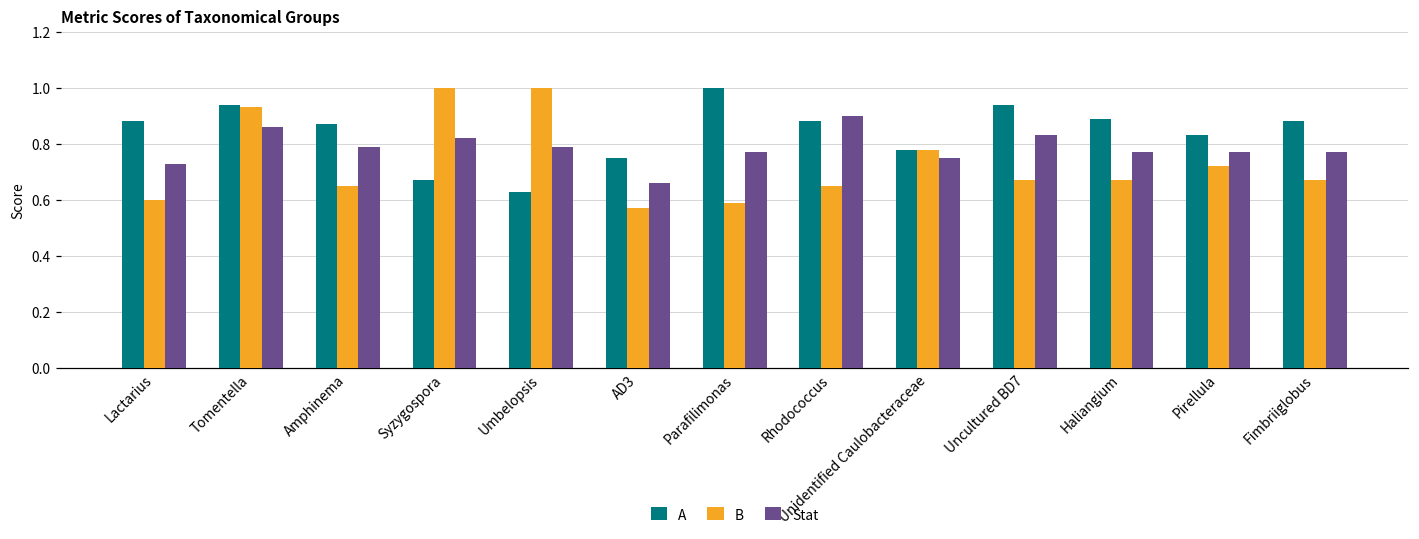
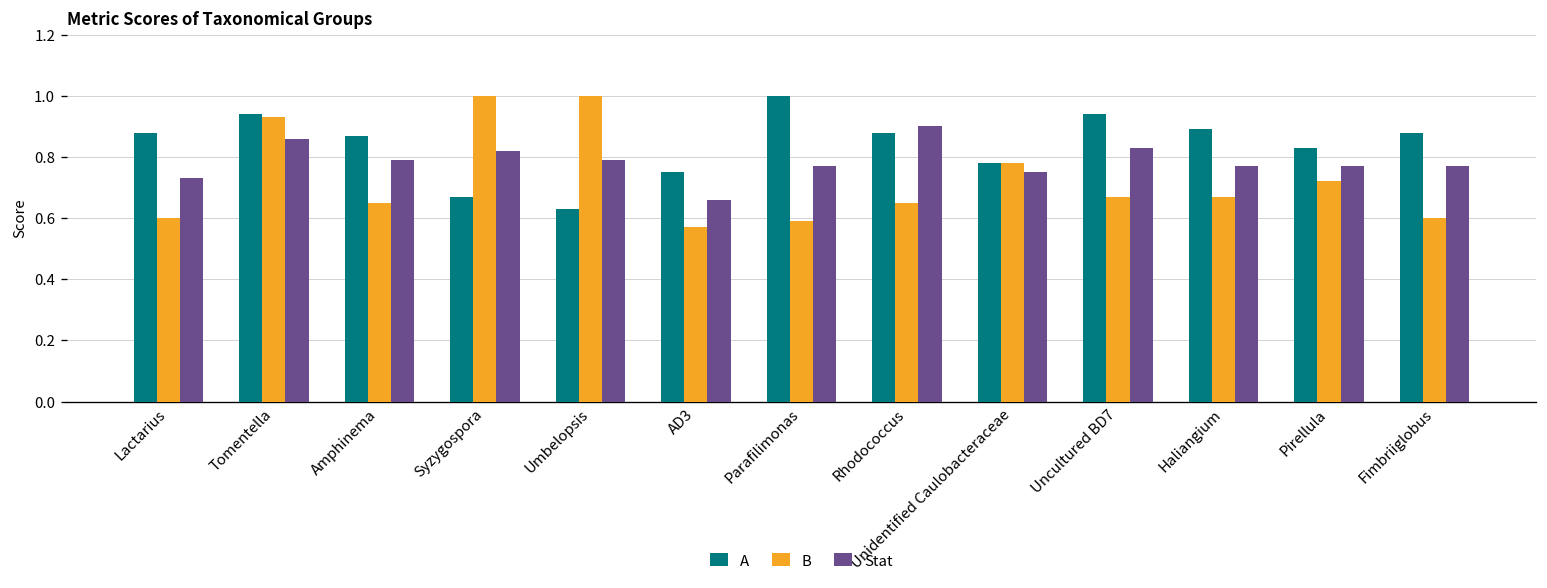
  {
    "A": {
      "Lactarius": 0.88,
      "Tomentella": 0.94,
      "Amphinema": 0.87,
      "Syzygospora": 0.67,
      "Umbelopsis": 0.63,
      "AD3": 0.75,
      "Parafilimonas": 1.00,
      "Rhodococcus": 0.88,
      "Unidentified Caulobacteraceae": 0.78,
      "Uncultured BD7": 0.94,
      "Haliangium": 0.89,
      "Pirellula": 0.83,
      "Fimbriiglobus": 0.88
    },
    "B": {
      "Lactarius": 0.60,
      "Tomentella": 0.93,
      "Amphinema": 0.65,
      "Syzygospora": 1.00,
      "Umbelopsis": 1.00,
      "AD3": 0.57,
      "Parafilimonas": 0.59,
      "Rhodococcus": 0.65,
      "Unidentified Caulobacteraceae": 0.78,
      "Uncultured BD7": 0.67,
      "Haliangium": 0.67,
      "Pirellula": 0.72,
-     "Fimbriiglobus": 0.67
+     "Fimbriiglobus": 0.60
    },
    "Stat": {
      "Lactarius": 0.73,
      "Tomentella": 0.86,
      "Amphinema": 0.79,
      "Syzygospora": 0.82,
      "Umbelopsis": 0.79,
      "AD3": 0.66,
      "Parafilimonas": 0.77,
      "Rhodococcus": 0.90,
      "Unidentified Caulobacteraceae": 0.75,
      "Uncultured BD7": 0.83,
      "Haliangium": 0.77,
      "Pirellula": 0.77,
      "Fimbriiglobus": 0.77
    }
  }
